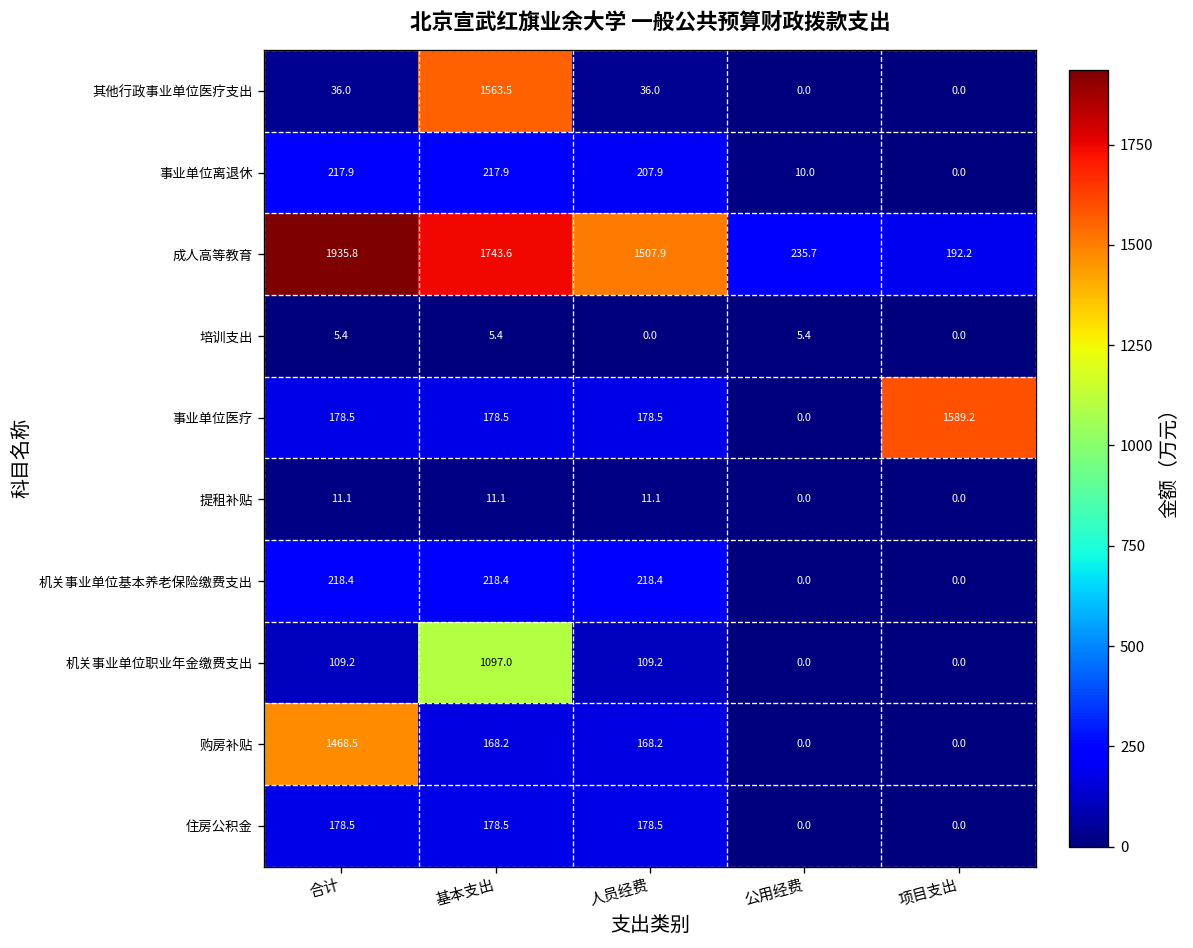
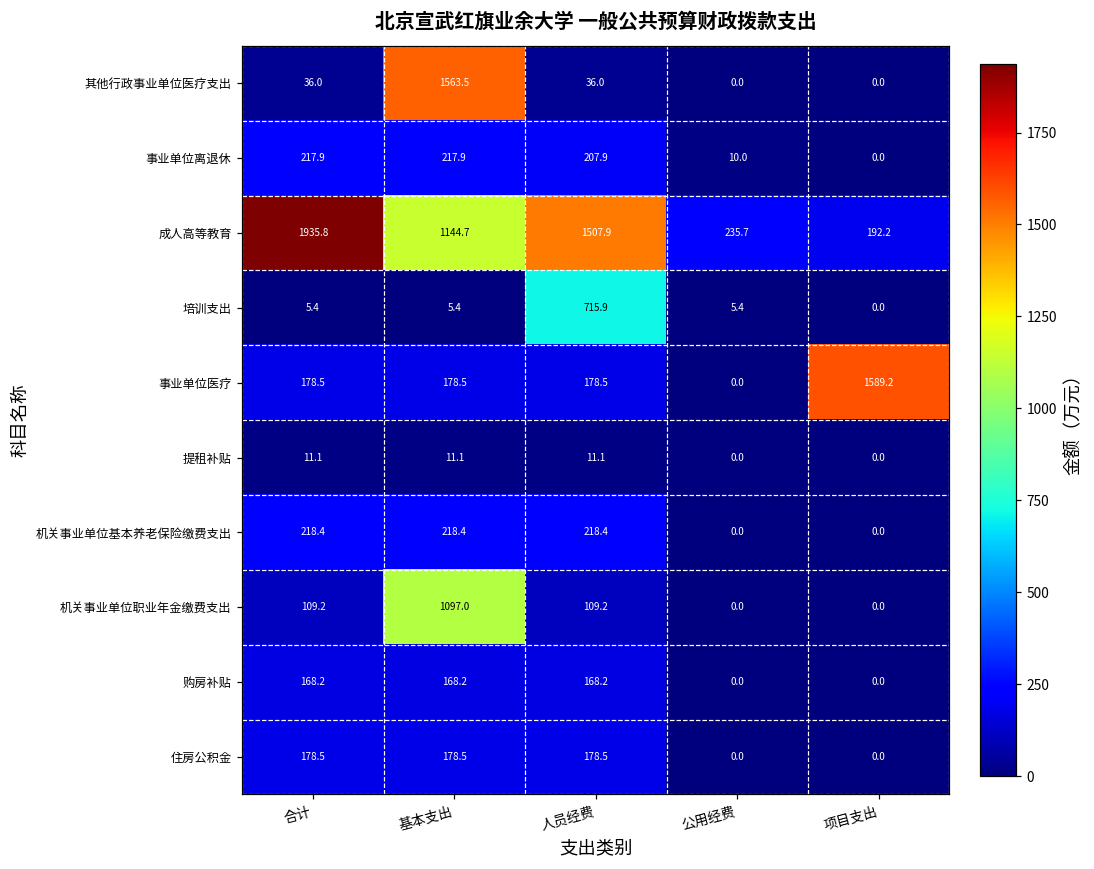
  {
    "其他行政事业单位医疗支出": {
      "合计": 36.0,
      "基本支出": 1563.5,
      "人员经费": 36.0,
      "公用经费": 0.0,
      "项目支出": 0.0
    },
    "事业单位离退休": {
      "合计": 217.9,
      "基本支出": 217.9,
      "人员经费": 207.9,
      "公用经费": 10.0,
      "项目支出": 0.0
    },
    "成人高等教育": {
      "合计": 1935.8,
-     "基本支出": 1743.6,
+     "基本支出": 1144.7,
      "人员经费": 1507.9,
      "公用经费": 235.7,
      "项目支出": 192.2
    },
    "培训支出": {
      "合计": 5.4,
      "基本支出": 5.4,
-     "人员经费": 0.0,
+     "人员经费": 715.9,
      "公用经费": 5.4,
      "项目支出": 0.0
    },
    "事业单位医疗": {
      "合计": 178.5,
      "基本支出": 178.5,
      "人员经费": 178.5,
      "公用经费": 0.0,
      "项目支出": 1589.2
    },
    "提租补贴": {
      "合计": 11.1,
      "基本支出": 11.1,
      "人员经费": 11.1,
      "公用经费": 0.0,
      "项目支出": 0.0
    },
    "机关事业单位基本养老保险缴费支出": {
      "合计": 218.4,
      "基本支出": 218.4,
      "人员经费": 218.4,
      "公用经费": 0.0,
      "项目支出": 0.0
    },
    "机关事业单位职业年金缴费支出": {
      "合计": 109.2,
      "基本支出": 1097.0,
      "人员经费": 109.2,
      "公用经费": 0.0,
      "项目支出": 0.0
    },
    "购房补贴": {
-     "合计": 1468.5,
+     "合计": 168.2,
      "基本支出": 168.2,
      "人员经费": 168.2,
      "公用经费": 0.0,
      "项目支出": 0.0
    },
    "住房公积金": {
      "合计": 178.5,
      "基本支出": 178.5,
      "人员经费": 178.5,
      "公用经费": 0.0,
      "项目支出": 0.0
    }
  }
